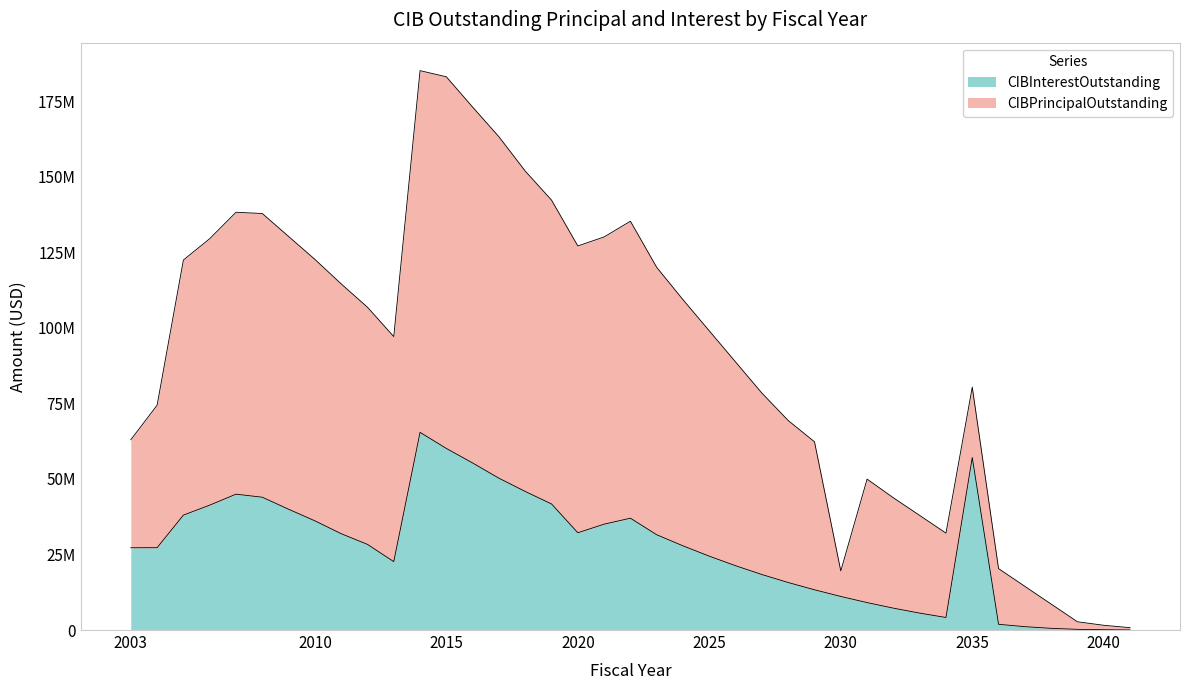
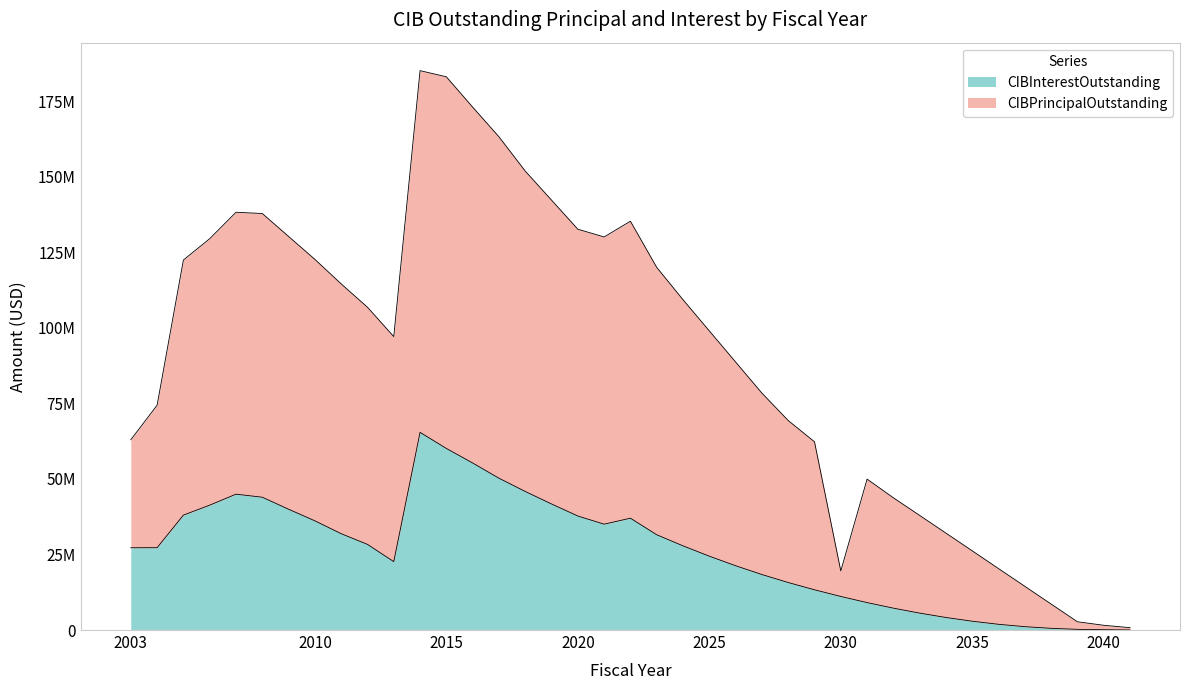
  {
    "CIBInterestOutstanding": {
      "2003": 27000000,
      "2010": 36000000,
      "2015": 60000000,
-     "2020": 32000000,
+     "2020": 38000000,
      "2025": 24000000,
      "2030": 11000000,
-     "2035": 57000000
+     "2035": 3000000
    },
    "CIBPrincipalOutstanding": {
      "2003": 36000000,
      "2010": 87000000,
      "2015": 123000000,
      "2020": 95000000,
      "2025": 75000000,
      "2030": 8000000,
      "2035": 23000000,
      "2040": 1000000
    }
  }
